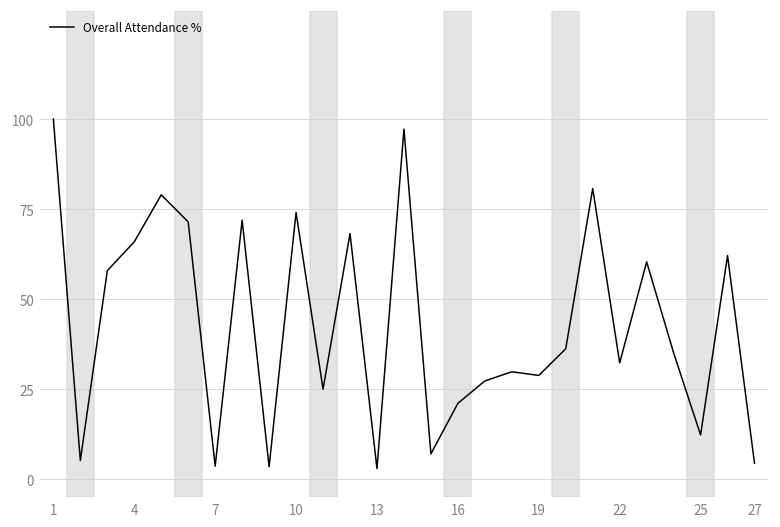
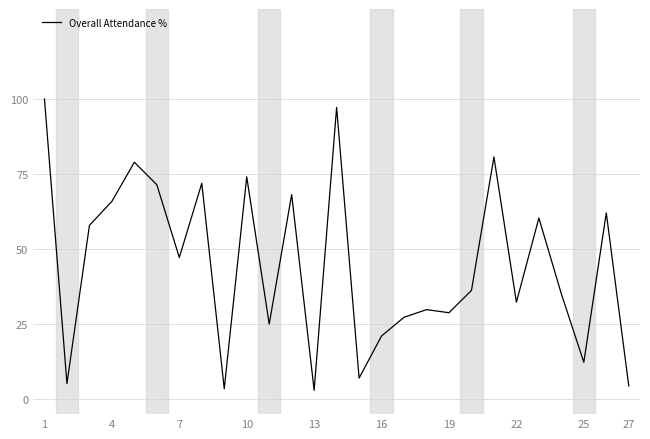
  {
    "1": 100,
    "4": 66,
-   "7": 4,
+   "7": 47,
    "10": 74,
    "13": 3,
    "16": 21,
    "19": 29,
    "22": 32,
    "25": 12,
    "27": 4
  }
